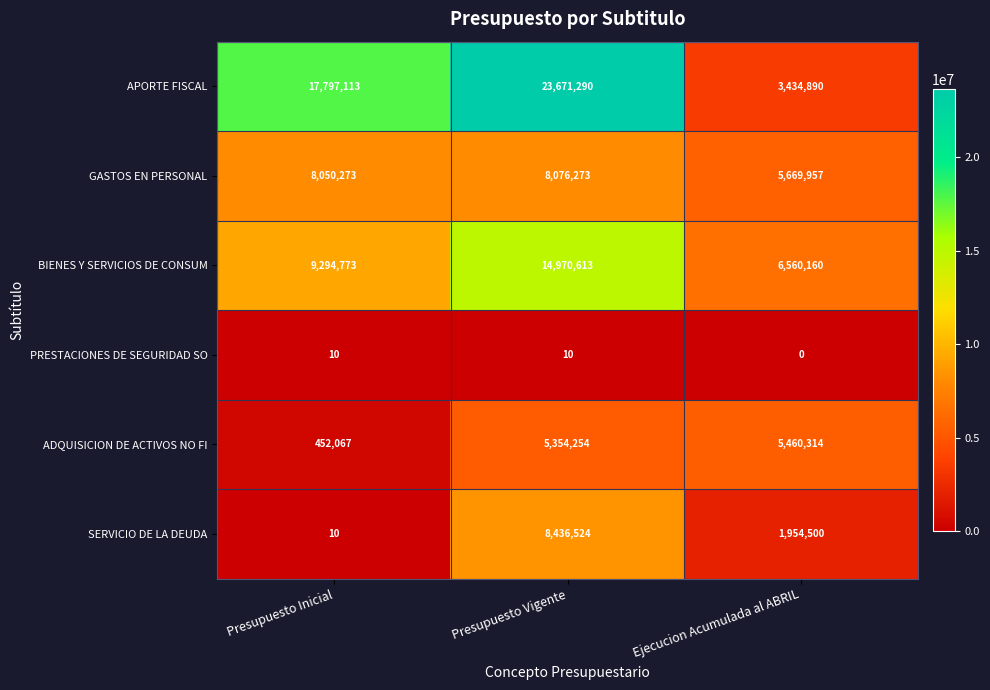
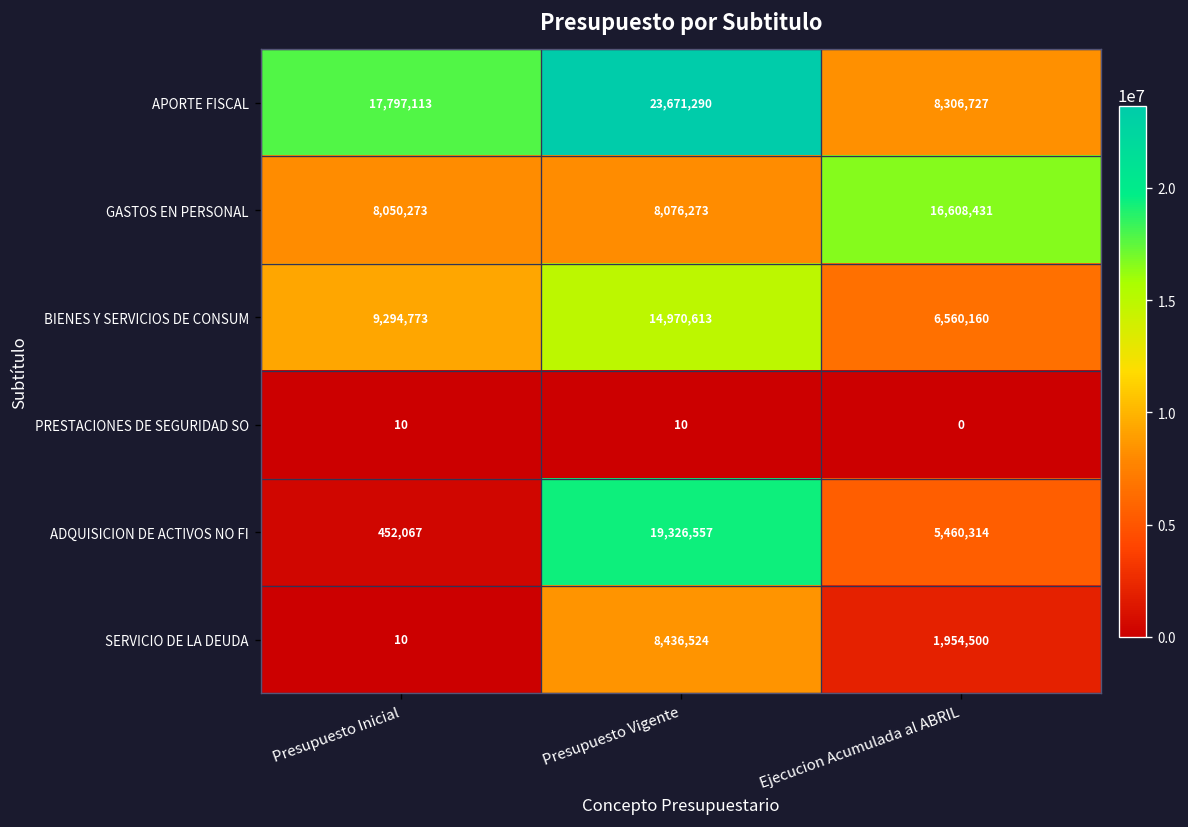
  {
    "APORTE FISCAL": {
      "Presupuesto Inicial": "17,797,113",
      "Presupuesto Vigente": "23,671,290",
-     "Ejecucion Acumulada al ABRIL": "3,434,890"
+     "Ejecucion Acumulada al ABRIL": "8,306,727"
    },
    "GASTOS EN PERSONAL": {
      "Presupuesto Inicial": "8,050,273",
      "Presupuesto Vigente": "8,076,273",
-     "Ejecucion Acumulada al ABRIL": "5,669,957"
+     "Ejecucion Acumulada al ABRIL": "16,608,431"
    },
    "BIENES Y SERVICIOS DE CONSUM": {
      "Presupuesto Inicial": "9,294,773",
      "Presupuesto Vigente": "14,970,613",
      "Ejecucion Acumulada al ABRIL": "6,560,160"
    },
    "PRESTACIONES DE SEGURIDAD SO": {
      "Presupuesto Inicial": "10",
      "Presupuesto Vigente": "10",
      "Ejecucion Acumulada al ABRIL": "0"
    },
    "ADQUISICION DE ACTIVOS NO FI": {
      "Presupuesto Inicial": "452,067",
-     "Presupuesto Vigente": "5,354,254",
+     "Presupuesto Vigente": "19,326,557",
      "Ejecucion Acumulada al ABRIL": "5,460,314"
    },
    "SERVICIO DE LA DEUDA": {
      "Presupuesto Inicial": "10",
      "Presupuesto Vigente": "8,436,524",
      "Ejecucion Acumulada al ABRIL": "1,954,500"
    }
  }
